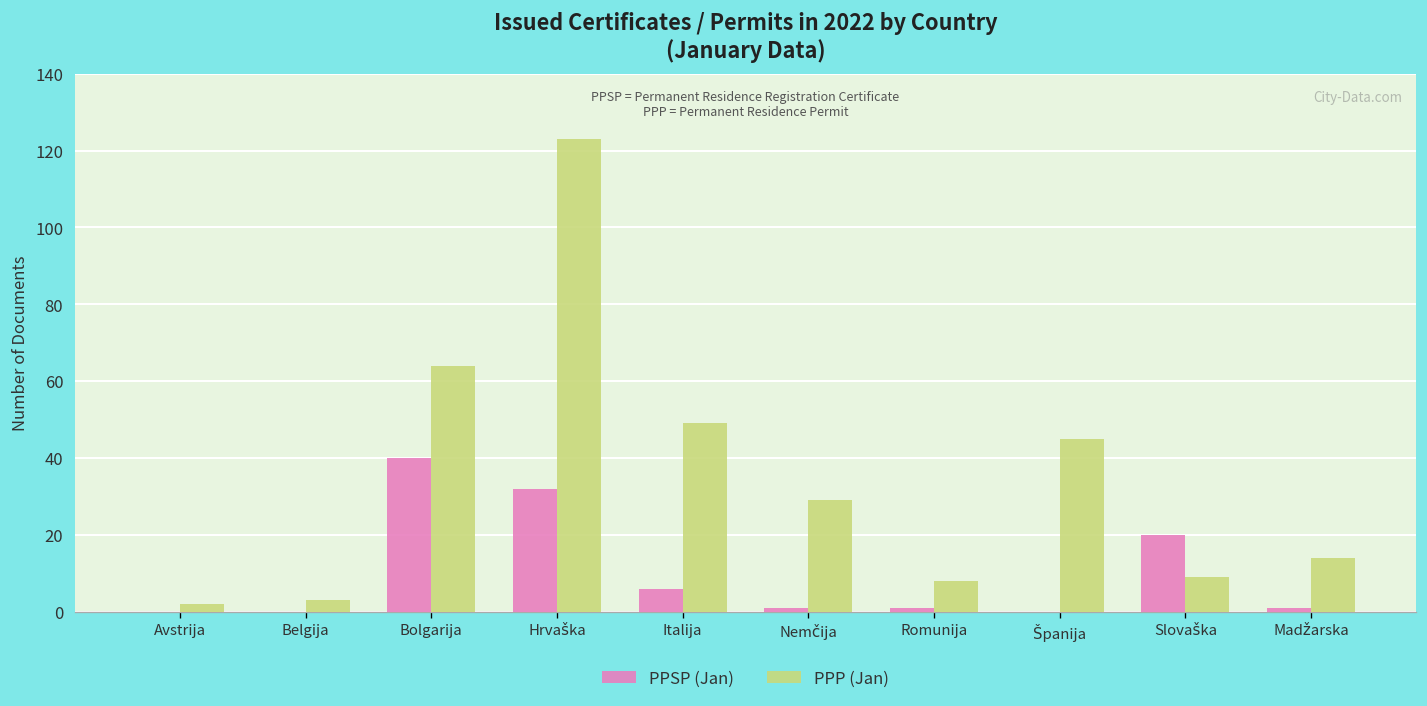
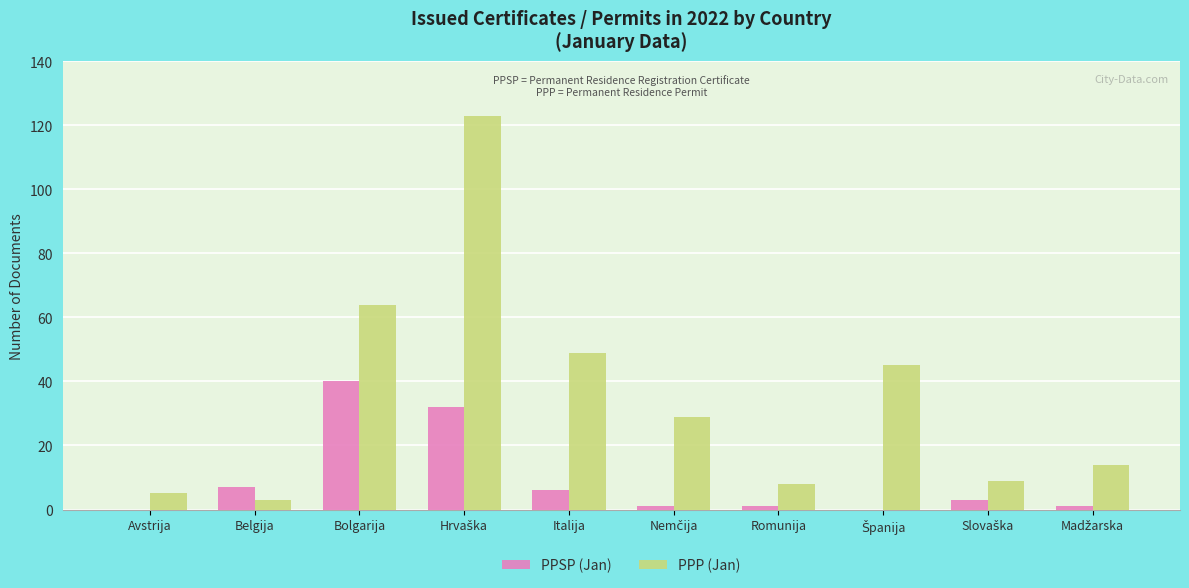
  {
    "PPSP (Jan)": {
      "Avstrija": 0,
-     "Belgija": 0,
+     "Belgija": 7,
      "Bolgarija": 40,
      "Hrvaška": 32,
      "Italija": 6,
      "Nemčija": 1,
      "Romunija": 1,
      "Španija": 0,
-     "Slovaška": 20,
+     "Slovaška": 3,
      "Madžarska": 1
    },
    "PPP (Jan)": {
-     "Avstrija": 2,
+     "Avstrija": 5,
      "Belgija": 3,
      "Bolgarija": 64,
      "Hrvaška": 123,
      "Italija": 49,
      "Nemčija": 29,
      "Romunija": 8,
      "Španija": 45,
      "Slovaška": 9,
      "Madžarska": 14
    }
  }
